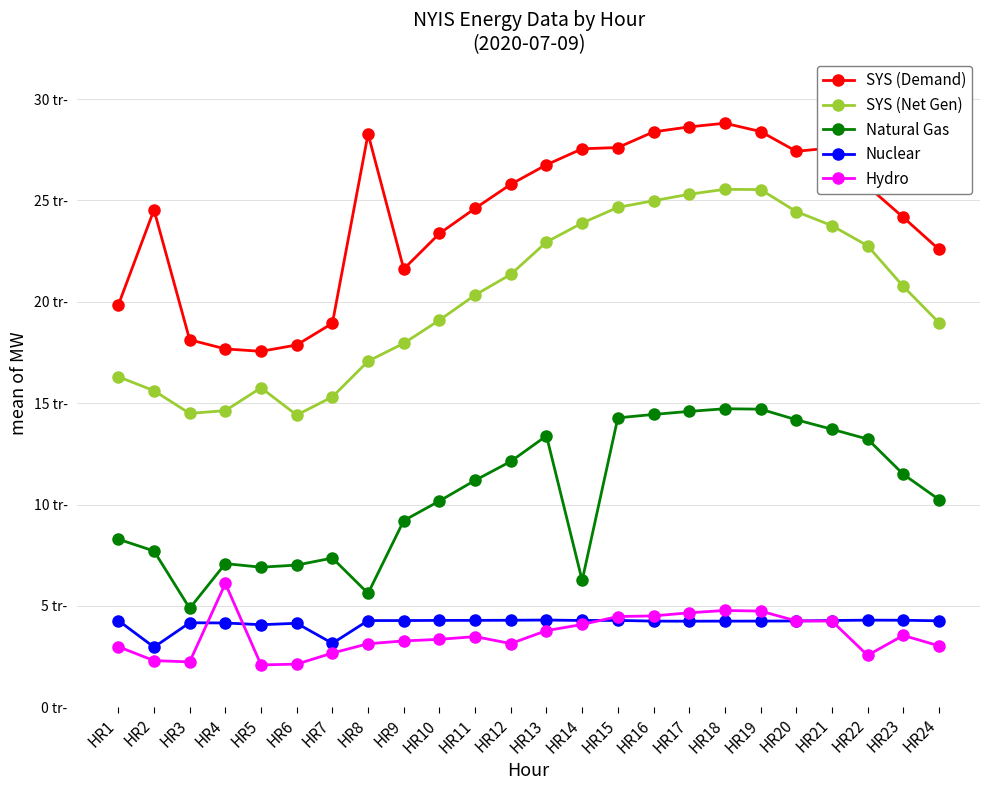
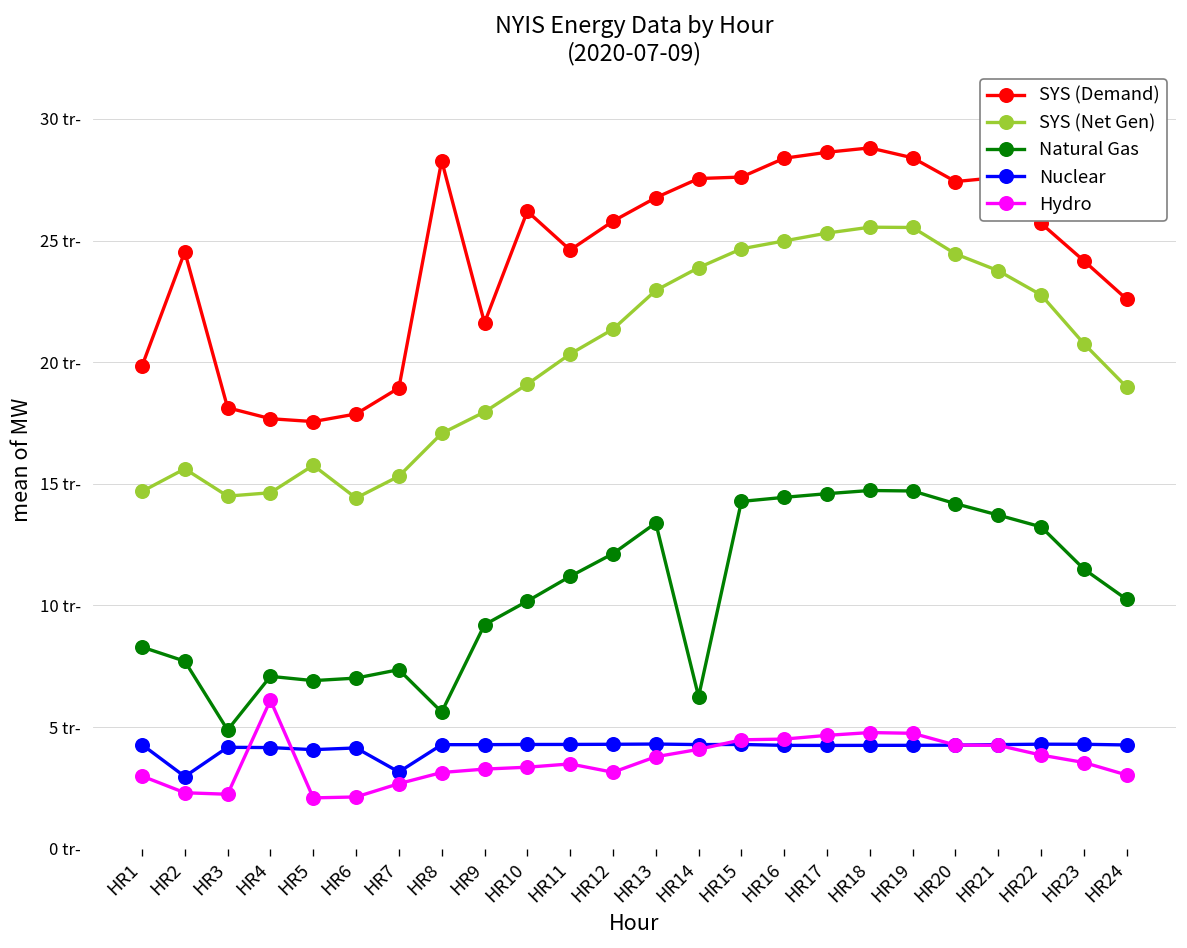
  {
    "SYS (Demand)": {
      "HR1": "19.8 tr-",
      "HR2": "24.5 tr-",
      "HR3": "18.1 tr-",
      "HR4": "17.7 tr-",
      "HR5": "17.6 tr-",
      "HR6": "17.9 tr-",
      "HR7": "18.9 tr-",
      "HR8": "28.3 tr-",
      "HR9": "21.6 tr-",
-     "HR10": "23.4 tr-",
+     "HR10": "26.2 tr-",
      "HR11": "24.6 tr-",
      "HR12": "25.8 tr-",
      "HR13": "26.8 tr-",
      "HR14": "27.5 tr-",
      "HR15": "27.6 tr-",
      "HR16": "28.4 tr-",
      "HR17": "28.6 tr-",
      "HR18": "28.8 tr-",
      "HR19": "28.4 tr-",
      "HR20": "27.4 tr-",
      "HR23": "24.2 tr-",
      "HR24": "22.6 tr-"
    },
    "SYS (Net Gen)": {
-     "HR1": "16.3 tr-",
+     "HR1": "14.7 tr-",
      "HR2": "15.6 tr-",
      "HR3": "14.5 tr-",
      "HR4": "14.6 tr-",
      "HR5": "15.8 tr-",
      "HR6": "14.4 tr-",
      "HR7": "15.3 tr-",
      "HR8": "17.1 tr-",
      "HR9": "18.0 tr-",
      "HR10": "19.1 tr-",
      "HR11": "20.3 tr-",
      "HR12": "21.4 tr-",
      "HR13": "22.9 tr-",
      "HR14": "23.9 tr-",
      "HR15": "24.7 tr-",
      "HR16": "25.0 tr-",
      "HR17": "25.3 tr-",
      "HR18": "25.5 tr-",
      "HR19": "25.5 tr-",
      "HR20": "24.5 tr-",
      "HR21": "23.8 tr-",
      "HR22": "22.8 tr-",
      "HR23": "20.8 tr-",
      "HR24": "19.0 tr-"
    },
    "Natural Gas": {
      "HR1": "8.3 tr-",
      "HR2": "7.7 tr-",
      "HR3": "4.9 tr-",
      "HR4": "7.1 tr-",
      "HR5": "6.9 tr-",
      "HR6": "7.0 tr-",
      "HR7": "7.4 tr-",
      "HR8": "5.6 tr-",
      "HR9": "9.2 tr-",
      "HR10": "10.2 tr-",
      "HR11": "11.2 tr-",
      "HR12": "12.1 tr-",
      "HR13": "13.4 tr-",
      "HR14": "6.3 tr-",
      "HR15": "14.3 tr-",
      "HR16": "14.4 tr-",
      "HR17": "14.6 tr-",
      "HR18": "14.7 tr-",
      "HR19": "14.7 tr-",
      "HR20": "14.2 tr-",
      "HR21": "13.7 tr-",
      "HR22": "13.2 tr-",
      "HR23": "11.5 tr-",
      "HR24": "10.2 tr-"
    },
    "Nuclear": {
      "HR1": "4.3 tr-",
      "HR2": "3.0 tr-",
      "HR3": "4.2 tr-",
      "HR4": "4.2 tr-",
      "HR5": "4.1 tr-",
      "HR6": "4.1 tr-",
      "HR7": "3.2 tr-",
      "HR8": "4.3 tr-",
      "HR9": "4.3 tr-",
      "HR10": "4.3 tr-",
      "HR11": "4.3 tr-",
      "HR12": "4.3 tr-",
      "HR13": "4.3 tr-",
      "HR14": "4.3 tr-",
      "HR15": "4.3 tr-",
      "HR16": "4.2 tr-",
      "HR17": "4.2 tr-",
      "HR18": "4.2 tr-",
      "HR19": "4.2 tr-",
      "HR22": "4.3 tr-",
      "HR23": "4.3 tr-",
      "HR24": "4.3 tr-"
    },
    "Hydro": {
      "HR1": "3.0 tr-",
      "HR2": "2.3 tr-",
      "HR3": "2.2 tr-",
      "HR4": "6.1 tr-",
      "HR5": "2.1 tr-",
      "HR6": "2.1 tr-",
      "HR7": "2.7 tr-",
      "HR8": "3.1 tr-",
      "HR9": "3.3 tr-",
      "HR10": "3.3 tr-",
      "HR11": "3.5 tr-",
      "HR12": "3.1 tr-",
      "HR13": "3.8 tr-",
      "HR14": "4.1 tr-",
      "HR15": "4.5 tr-",
      "HR16": "4.5 tr-",
      "HR17": "4.7 tr-",
      "HR18": "4.8 tr-",
      "HR19": "4.7 tr-",
-     "HR22": "2.6 tr-",
+     "HR22": "3.8 tr-",
      "HR23": "3.5 tr-",
      "HR24": "3.0 tr-"
    }
  }
